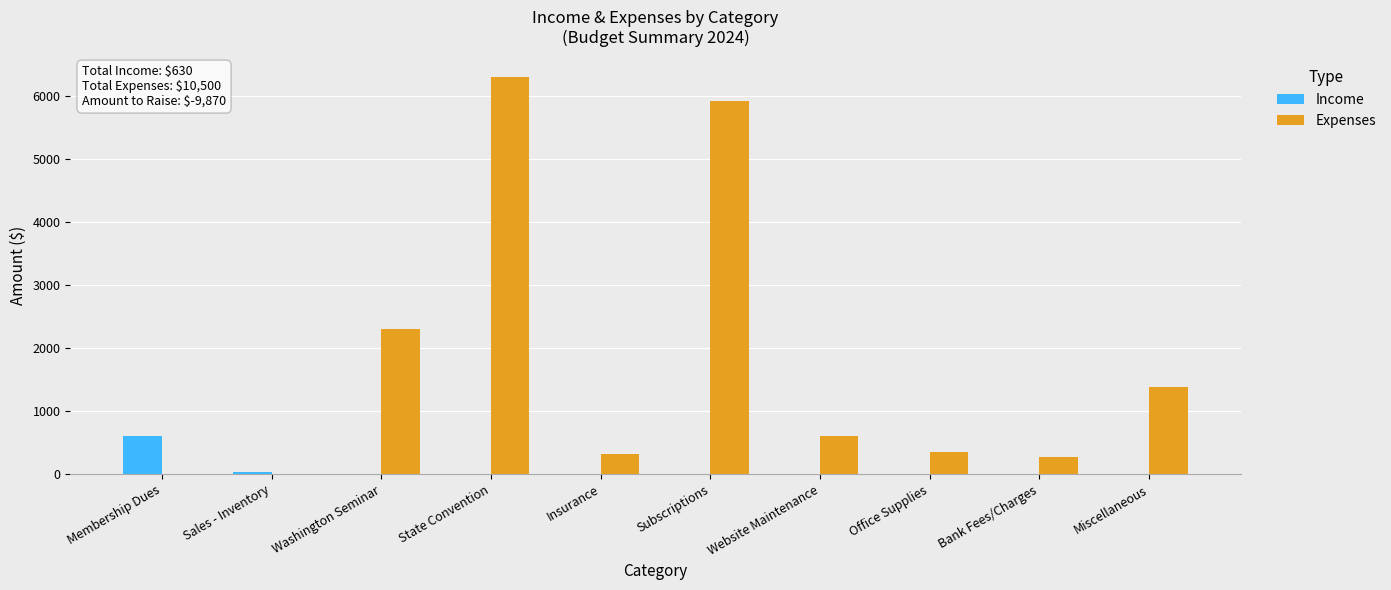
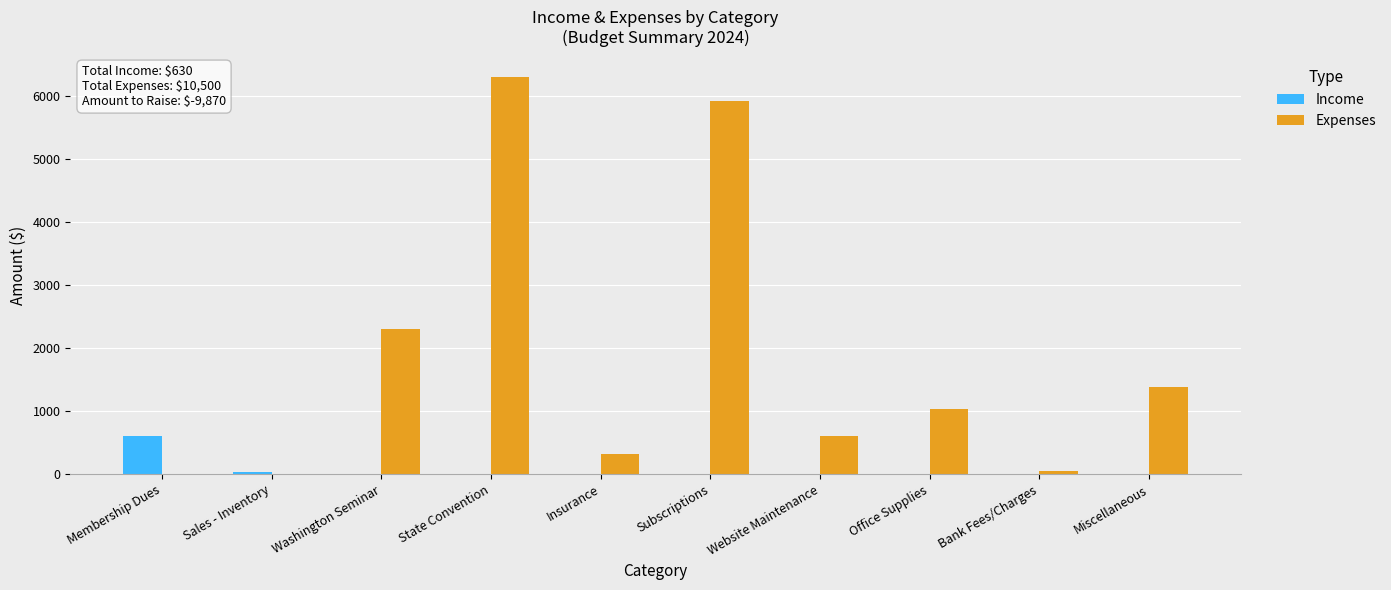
  {
    "Income": {
      "Membership Dues": 600,
      "Washington Seminar": 0,
      "State Convention": 0,
      "Insurance": 0,
      "Subscriptions": 0,
      "Website Maintenance": 0,
      "Office Supplies": 0,
      "Bank Fees/Charges": 0,
      "Miscellaneous": 0
    },
    "Expenses": {
      "Membership Dues": 0,
      "Sales - Inventory": 0,
      "Washington Seminar": 2300,
      "State Convention": 6300,
      "Insurance": 300,
      "Subscriptions": 5900,
      "Website Maintenance": 600,
-     "Office Supplies": 400,
-     "Bank Fees/Charges": 300,
+     "Office Supplies": 1000,
+     "Bank Fees/Charges": 100,
      "Miscellaneous": 1400
    }
  }
